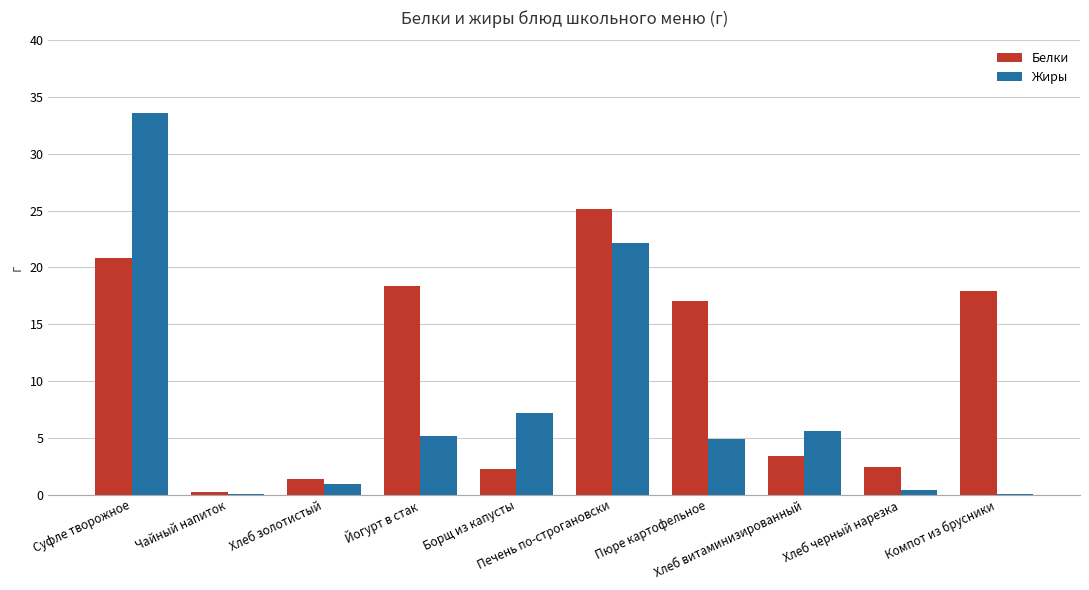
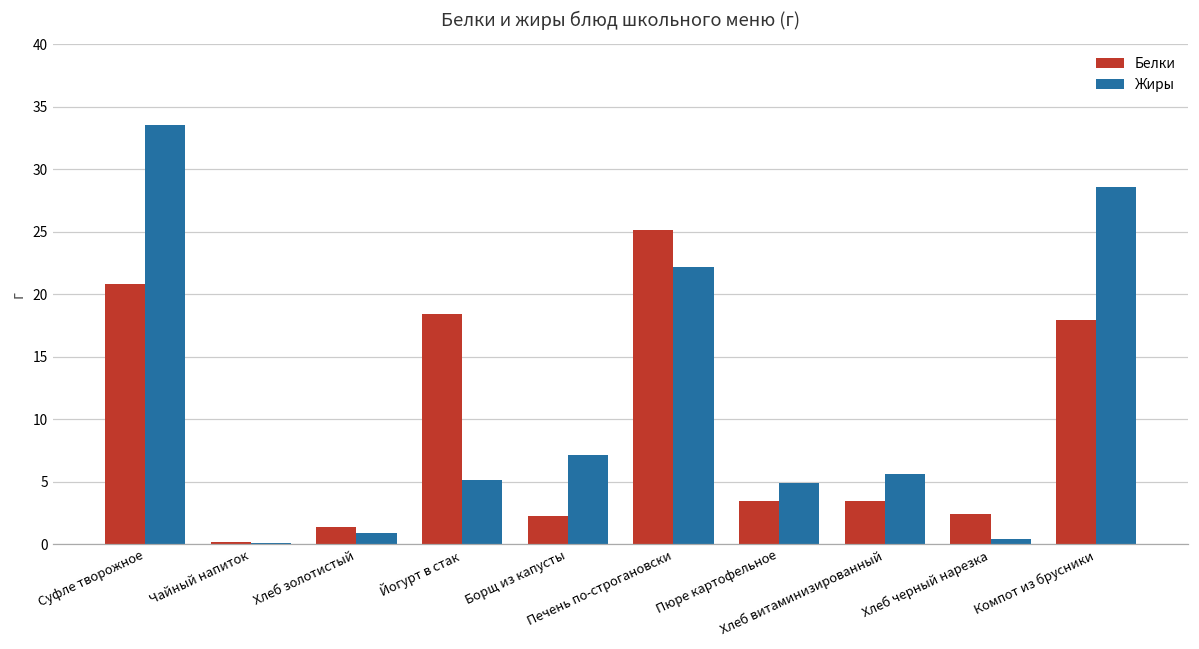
  {
    "Белки": {
      "Суфле творожное": 20.8,
      "Хлеб золотистый": 1.4,
      "Йогурт в стак": 18.4,
      "Борщ из капусты": 2.3,
      "Печень по-строгановски": 25.1,
-     "Пюре картофельное": 17.0,
+     "Пюре картофельное": 3.4,
      "Хлеб витаминизированный": 3.4,
      "Хлеб черный нарезка": 2.4,
      "Компот из брусники": 17.9
    },
    "Жиры": {
      "Суфле творожное": 33.6,
      "Хлеб золотистый": 0.9,
      "Йогурт в стак": 5.2,
      "Борщ из капусты": 7.1,
      "Печень по-строгановски": 22.2,
      "Пюре картофельное": 4.9,
      "Хлеб витаминизированный": 5.6,
      "Хлеб черный нарезка": 0.4,
-     "Компот из брусники": 0.1
+     "Компот из брусники": 28.6
    }
  }
